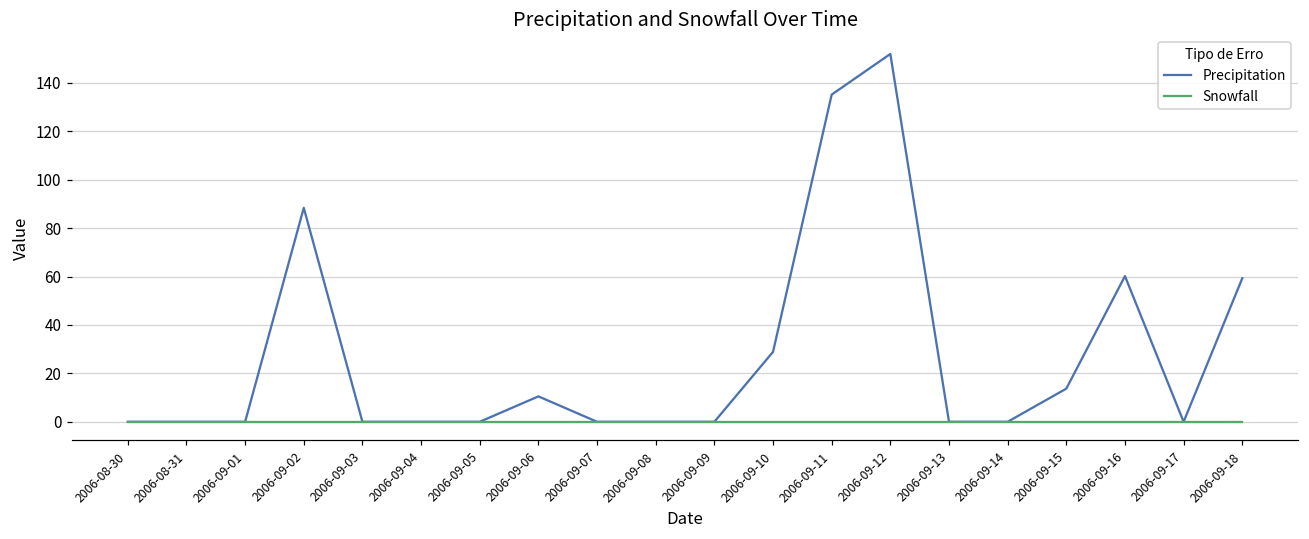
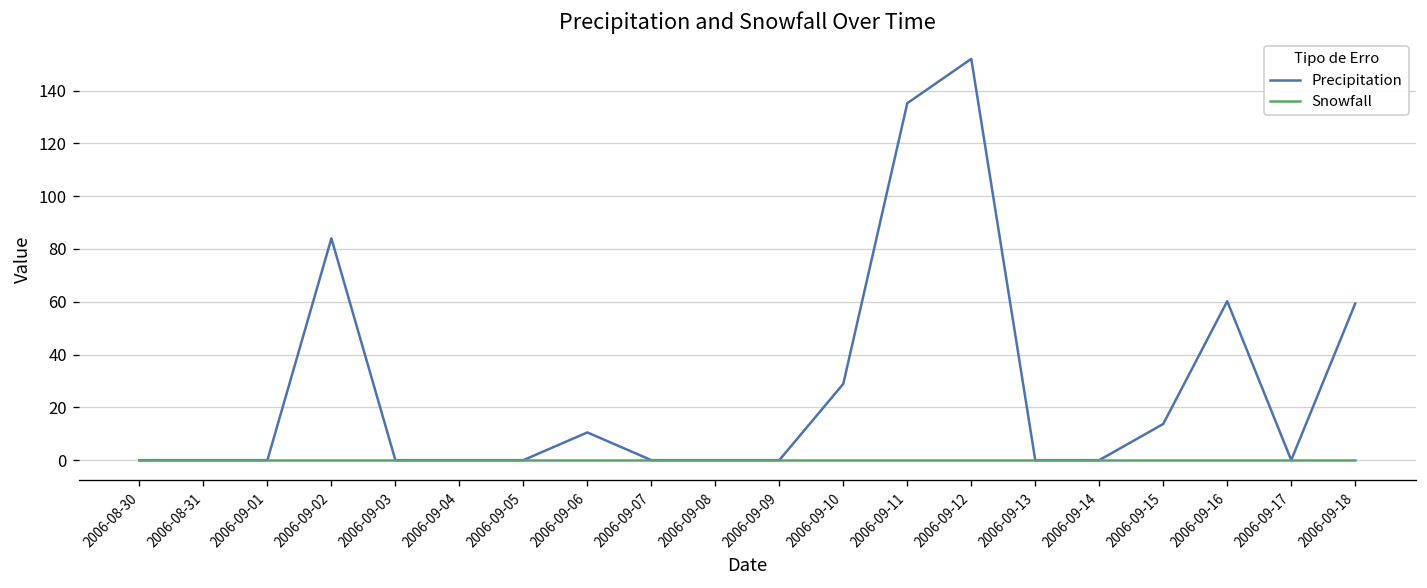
  {
    "Precipitation": {
-     "2006-09-02": 88,
+     "2006-09-02": 84,
      "2006-09-06": 11,
      "2006-09-10": 29,
      "2006-09-11": 135,
      "2006-09-12": 152,
      "2006-09-15": 14,
      "2006-09-16": 60,
      "2006-09-18": 59
    },
    "Snowfall": {
      "2006-09-02": 0,
      "2006-09-06": 0,
      "2006-09-10": 0,
      "2006-09-11": 0,
      "2006-09-12": 0,
      "2006-09-15": 0,
      "2006-09-16": 0,
      "2006-09-18": 0
    }
  }
